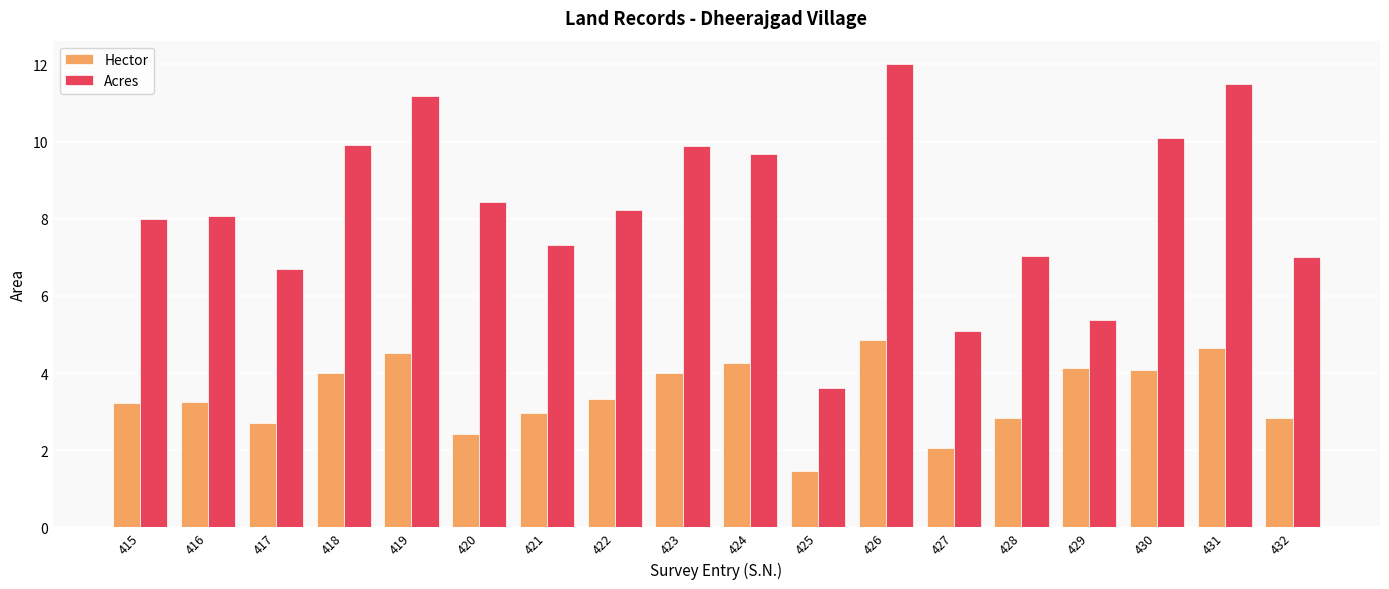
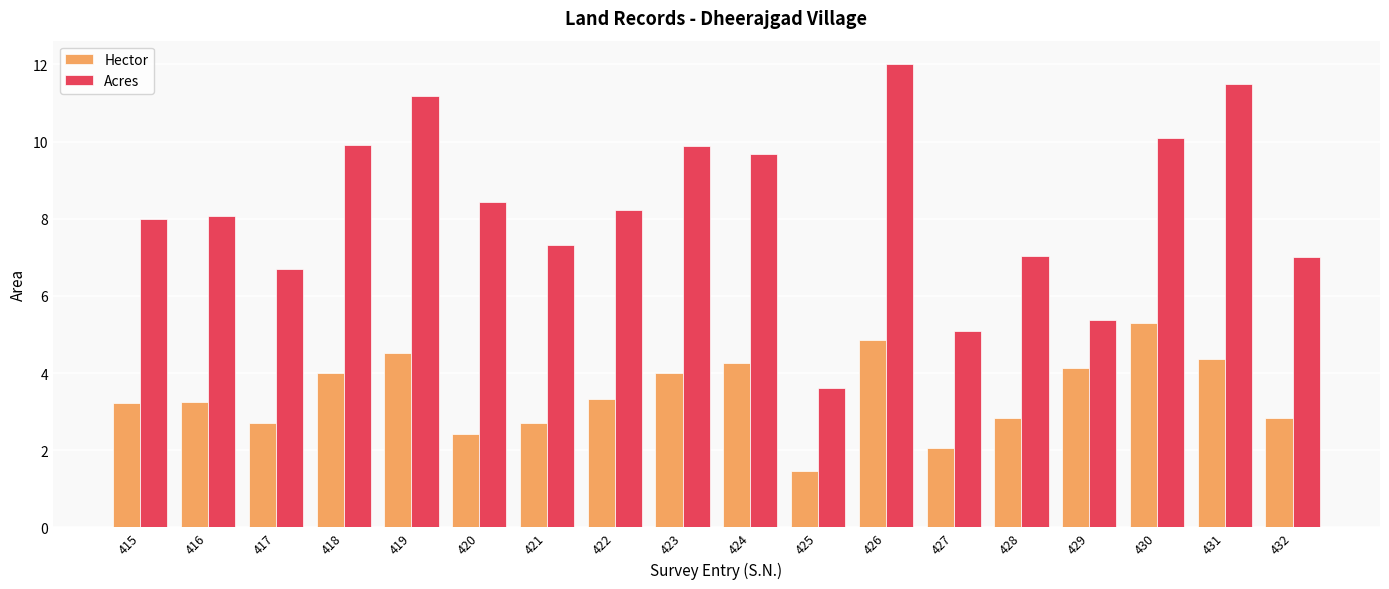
  {
    "Hector": {
      "415": 3.2,
      "416": 3.3,
      "417": 2.7,
      "418": 4.0,
      "419": 4.5,
      "420": 2.4,
-     "421": 3.0,
+     "421": 2.7,
      "422": 3.3,
      "423": 4.0,
      "424": 4.3,
      "425": 1.5,
      "426": 4.9,
      "427": 2.1,
      "428": 2.8,
      "429": 4.1,
-     "430": 4.1,
-     "431": 4.6,
+     "430": 5.3,
+     "431": 4.4,
      "432": 2.8
    },
    "Acres": {
      "415": 8.0,
      "416": 8.1,
      "417": 6.7,
      "418": 9.9,
      "419": 11.2,
      "420": 8.4,
      "421": 7.3,
      "422": 8.2,
      "423": 9.9,
      "424": 9.7,
      "425": 3.6,
      "426": 12.0,
      "427": 5.1,
      "428": 7.0,
      "429": 5.4,
      "430": 10.1,
      "431": 11.5,
      "432": 7.0
    }
  }
